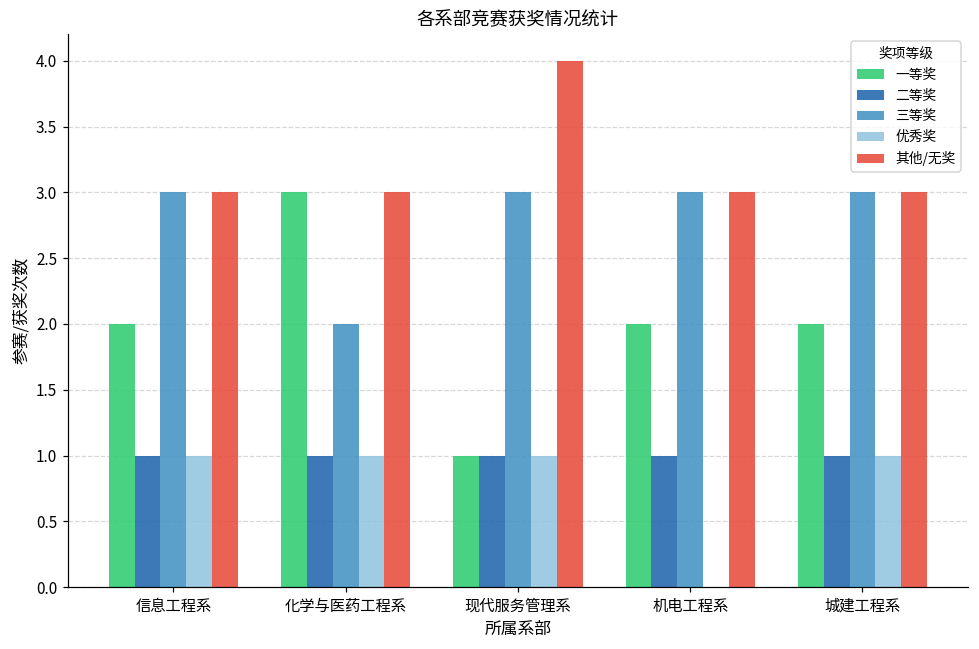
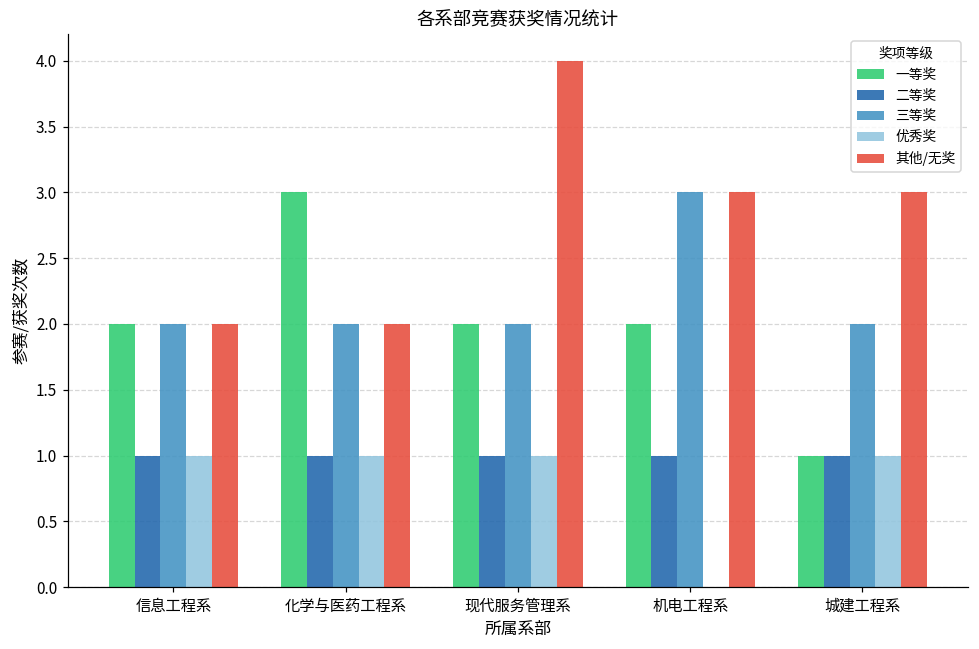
  {
    "一等奖": {
      "信息工程系": 2,
      "化学与医药工程系": 3,
-     "现代服务管理系": 1,
+     "现代服务管理系": 2,
      "机电工程系": 2,
-     "城建工程系": 2
+     "城建工程系": 1
    },
    "二等奖": {
      "信息工程系": 1,
      "化学与医药工程系": 1,
      "现代服务管理系": 1,
      "机电工程系": 1,
      "城建工程系": 1
    },
    "三等奖": {
-     "信息工程系": 3,
+     "信息工程系": 2,
      "化学与医药工程系": 2,
-     "现代服务管理系": 3,
+     "现代服务管理系": 2,
      "机电工程系": 3,
-     "城建工程系": 3
+     "城建工程系": 2
    },
    "优秀奖": {
      "信息工程系": 1,
      "化学与医药工程系": 1,
      "现代服务管理系": 1,
      "机电工程系": 0,
      "城建工程系": 1
    },
    "其他/无奖": {
-     "信息工程系": 3,
-     "化学与医药工程系": 3,
+     "信息工程系": 2,
+     "化学与医药工程系": 2,
      "现代服务管理系": 4,
      "机电工程系": 3,
      "城建工程系": 3
    }
  }
